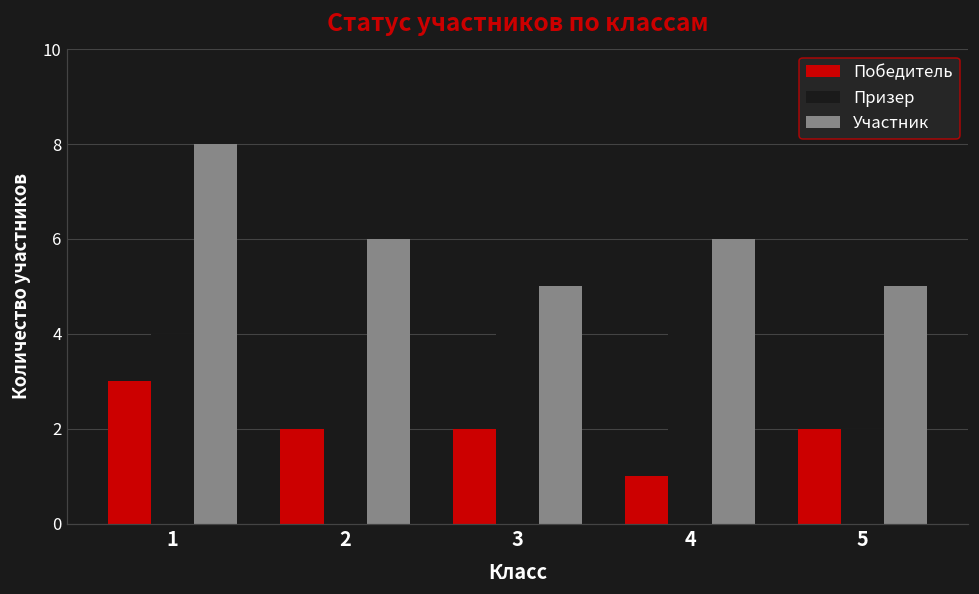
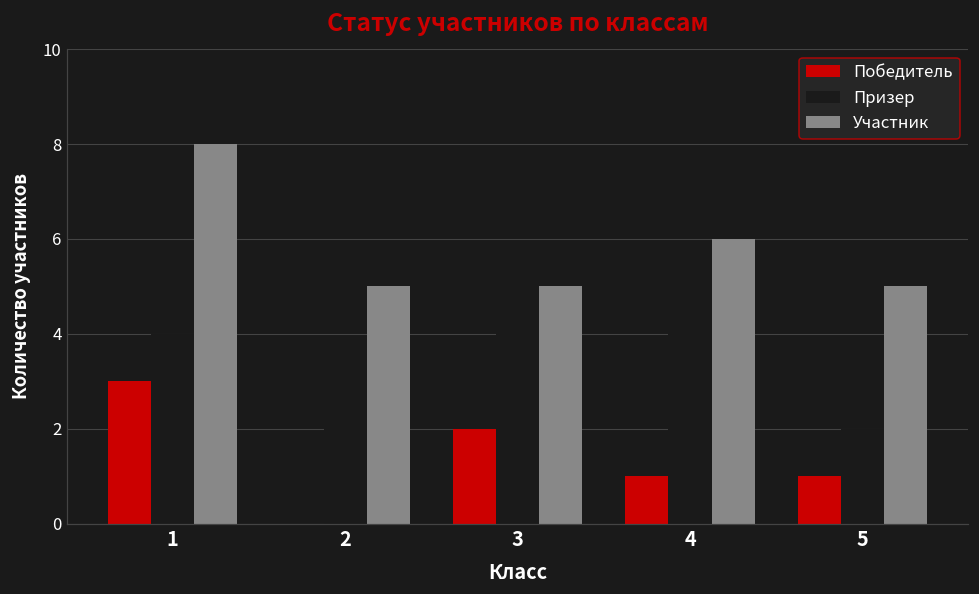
  {
    "Победитель": {
      "1": 3,
-     "2": 2,
+     "2": 0,
      "3": 2,
      "4": 1,
-     "5": 2
+     "5": 1
    },
    "Призер": {
      "1": 4,
      "2": 3,
      "3": 5,
      "4": 5,
      "5": 2
    },
    "Участник": {
      "1": 8,
-     "2": 6,
+     "2": 5,
      "3": 5,
      "4": 6,
      "5": 5
    }
  }
